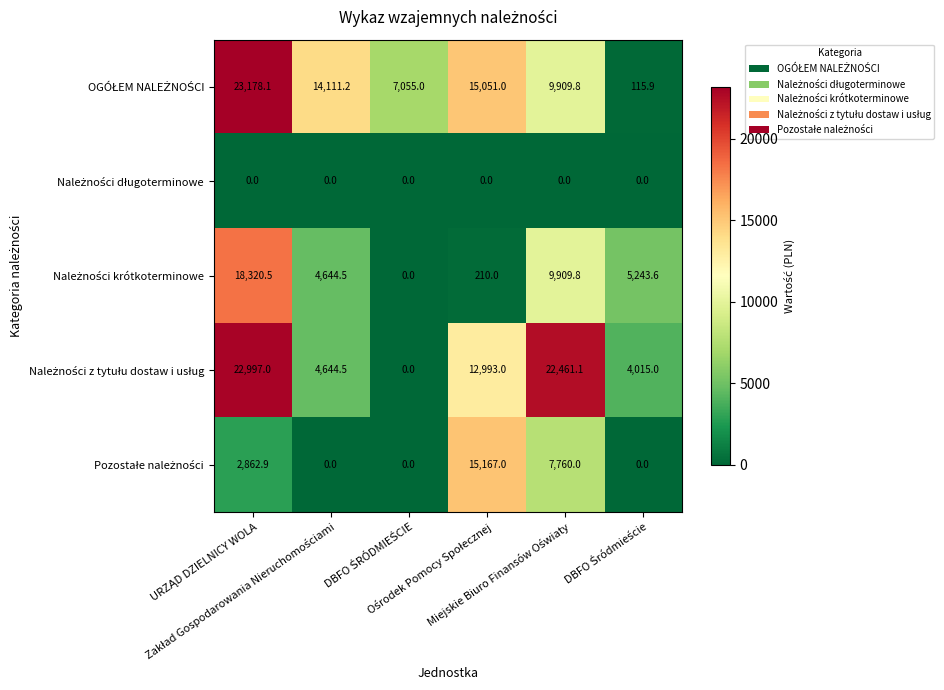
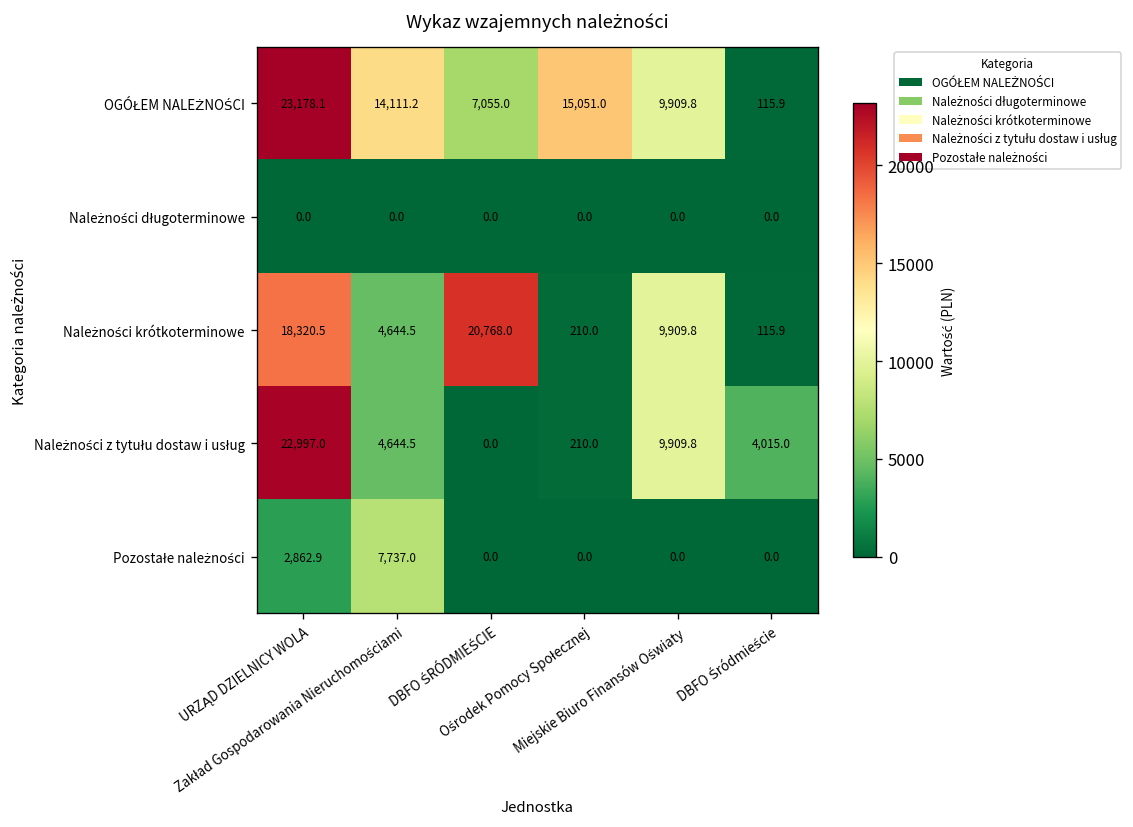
  {
    "OGÓŁEM NALEŻNOŚCI": {
      "URZĄD DZIELNICY WOLA": "23,178.1",
      "Zakład Gospodarowania Nieruchomościami": "14,111.2",
      "DBFO ŚRÓDMIEŚCIE": "7,055.0",
      "Ośrodek Pomocy Społecznej": "15,051.0",
      "Miejskie Biuro Finansów Oświaty": "9,909.8",
      "DBFO Śródmieście": "115.9"
    },
    "Należności długoterminowe": {
      "URZĄD DZIELNICY WOLA": "0.0",
      "Zakład Gospodarowania Nieruchomościami": "0.0",
      "DBFO ŚRÓDMIEŚCIE": "0.0",
      "Ośrodek Pomocy Społecznej": "0.0",
      "Miejskie Biuro Finansów Oświaty": "0.0",
      "DBFO Śródmieście": "0.0"
    },
    "Należności krótkoterminowe": {
      "URZĄD DZIELNICY WOLA": "18,320.5",
      "Zakład Gospodarowania Nieruchomościami": "4,644.5",
-     "DBFO ŚRÓDMIEŚCIE": "0.0",
+     "DBFO ŚRÓDMIEŚCIE": "20,768.0",
      "Ośrodek Pomocy Społecznej": "210.0",
      "Miejskie Biuro Finansów Oświaty": "9,909.8",
-     "DBFO Śródmieście": "5,243.6"
+     "DBFO Śródmieście": "115.9"
    },
    "Należności z tytułu dostaw i usług": {
      "URZĄD DZIELNICY WOLA": "22,997.0",
      "Zakład Gospodarowania Nieruchomościami": "4,644.5",
      "DBFO ŚRÓDMIEŚCIE": "0.0",
-     "Ośrodek Pomocy Społecznej": "12,993.0",
-     "Miejskie Biuro Finansów Oświaty": "22,461.1",
+     "Ośrodek Pomocy Społecznej": "210.0",
+     "Miejskie Biuro Finansów Oświaty": "9,909.8",
      "DBFO Śródmieście": "4,015.0"
    },
    "Pozostałe należności": {
      "URZĄD DZIELNICY WOLA": "2,862.9",
-     "Zakład Gospodarowania Nieruchomościami": "0.0",
+     "Zakład Gospodarowania Nieruchomościami": "7,737.0",
      "DBFO ŚRÓDMIEŚCIE": "0.0",
-     "Ośrodek Pomocy Społecznej": "15,167.0",
-     "Miejskie Biuro Finansów Oświaty": "7,760.0",
+     "Ośrodek Pomocy Społecznej": "0.0",
+     "Miejskie Biuro Finansów Oświaty": "0.0",
      "DBFO Śródmieście": "0.0"
    }
  }
